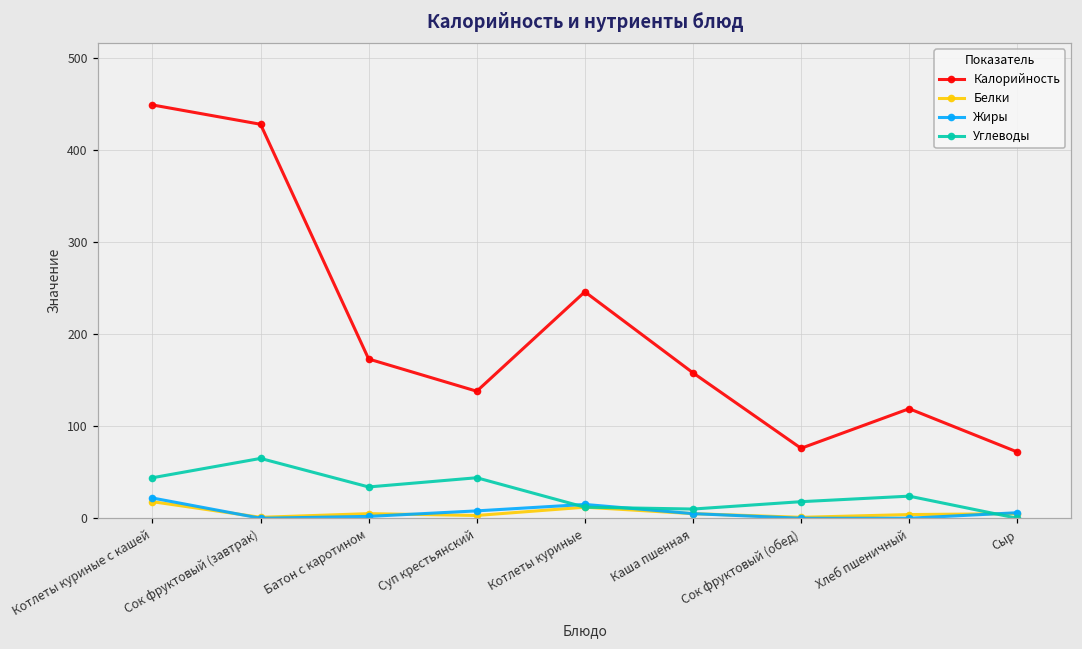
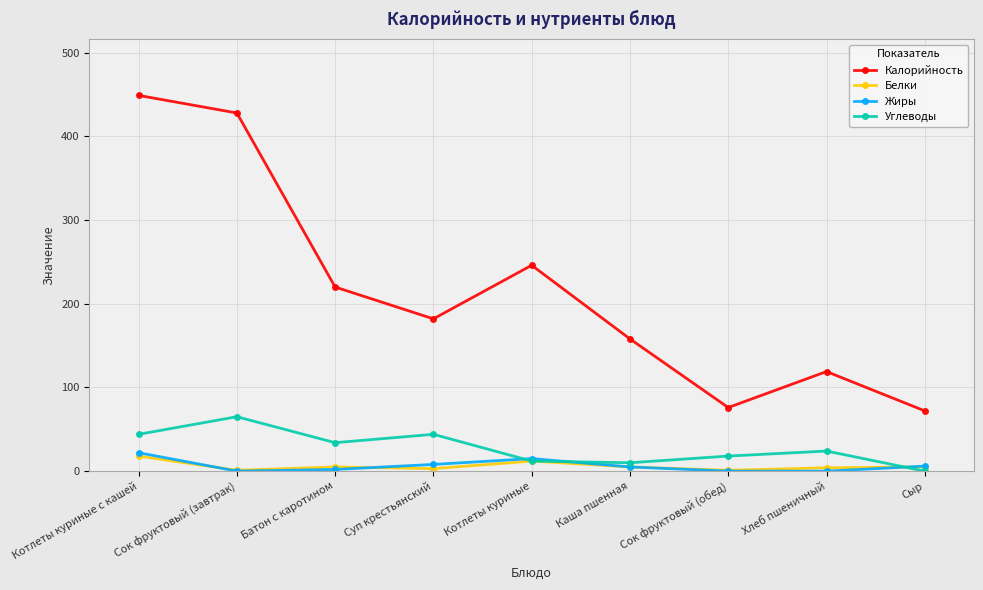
  {
    "Калорийность": {
      "Котлеты куриные с кашей": 450,
      "Сок фруктовый (завтрак)": 430,
-     "Батон с каротином": 170,
-     "Суп крестьянский": 140,
+     "Батон с каротином": 220,
+     "Суп крестьянский": 180,
      "Котлеты куриные": 250,
      "Каша пшенная": 160,
      "Сок фруктовый (обед)": 80,
      "Хлеб пшеничный": 120,
      "Сыр": 70
    },
    "Белки": {
      "Котлеты куриные с кашей": 20,
      "Батон с каротином": 10,
      "Суп крестьянский": 0,
      "Хлеб пшеничный": 0
    },
    "Жиры": {
      "Котлеты куриные с кашей": 20,
      "Батон с каротином": 0,
      "Суп крестьянский": 10,
      "Хлеб пшеничный": 0
    },
    "Углеводы": {
      "Котлеты куриные с кашей": 40,
      "Сок фруктовый (завтрак)": 70,
      "Батон с каротином": 30,
      "Суп крестьянский": 40,
      "Каша пшенная": 10,
      "Сок фруктовый (обед)": 20,
      "Хлеб пшеничный": 20,
      "Сыр": 0
    }
  }
